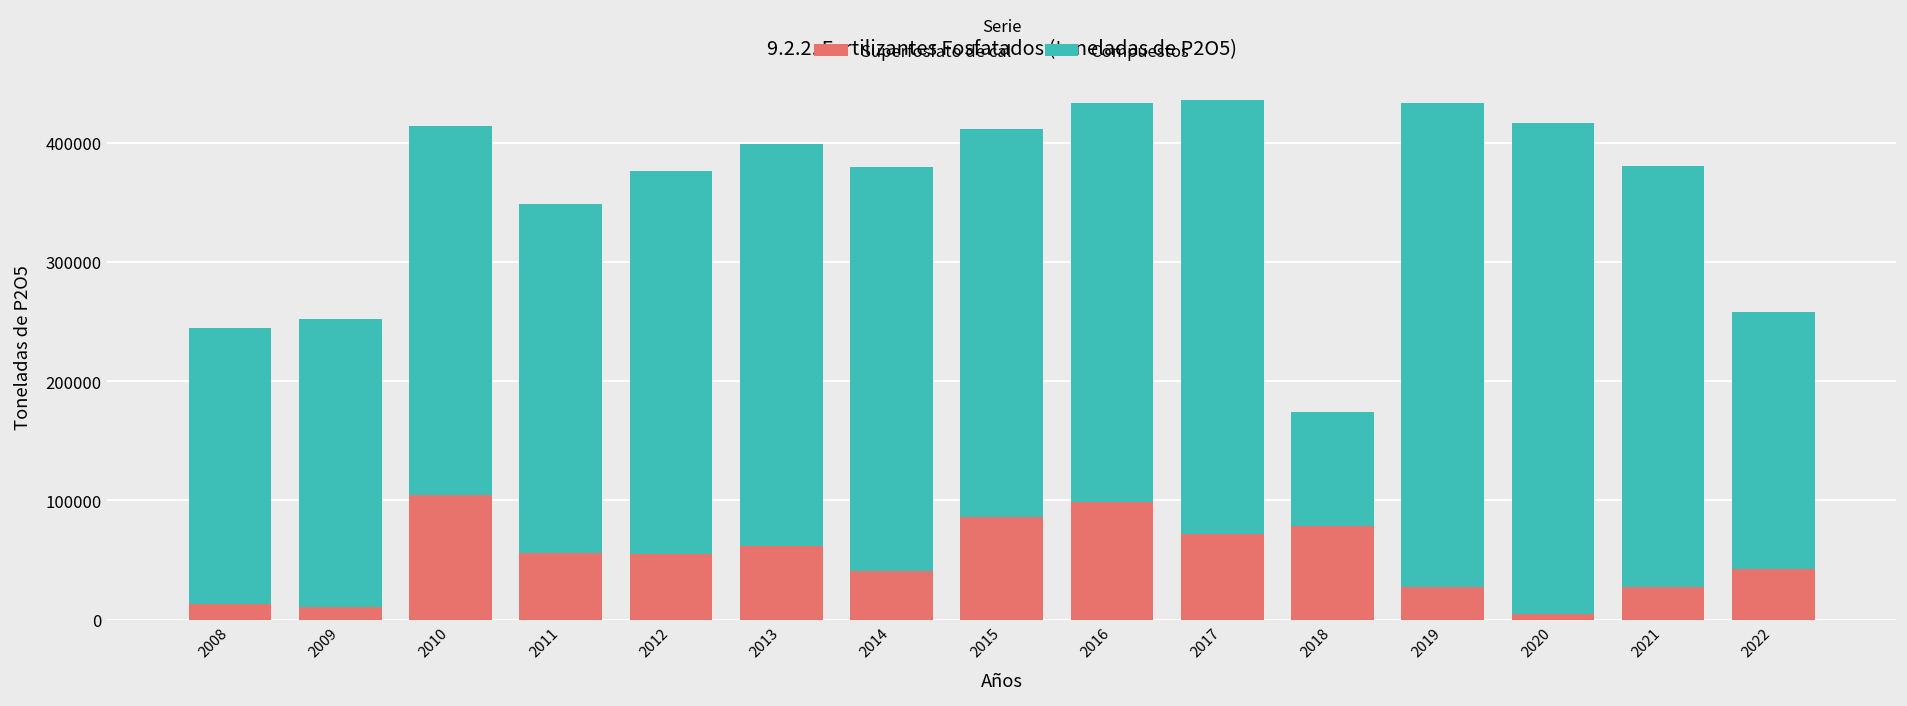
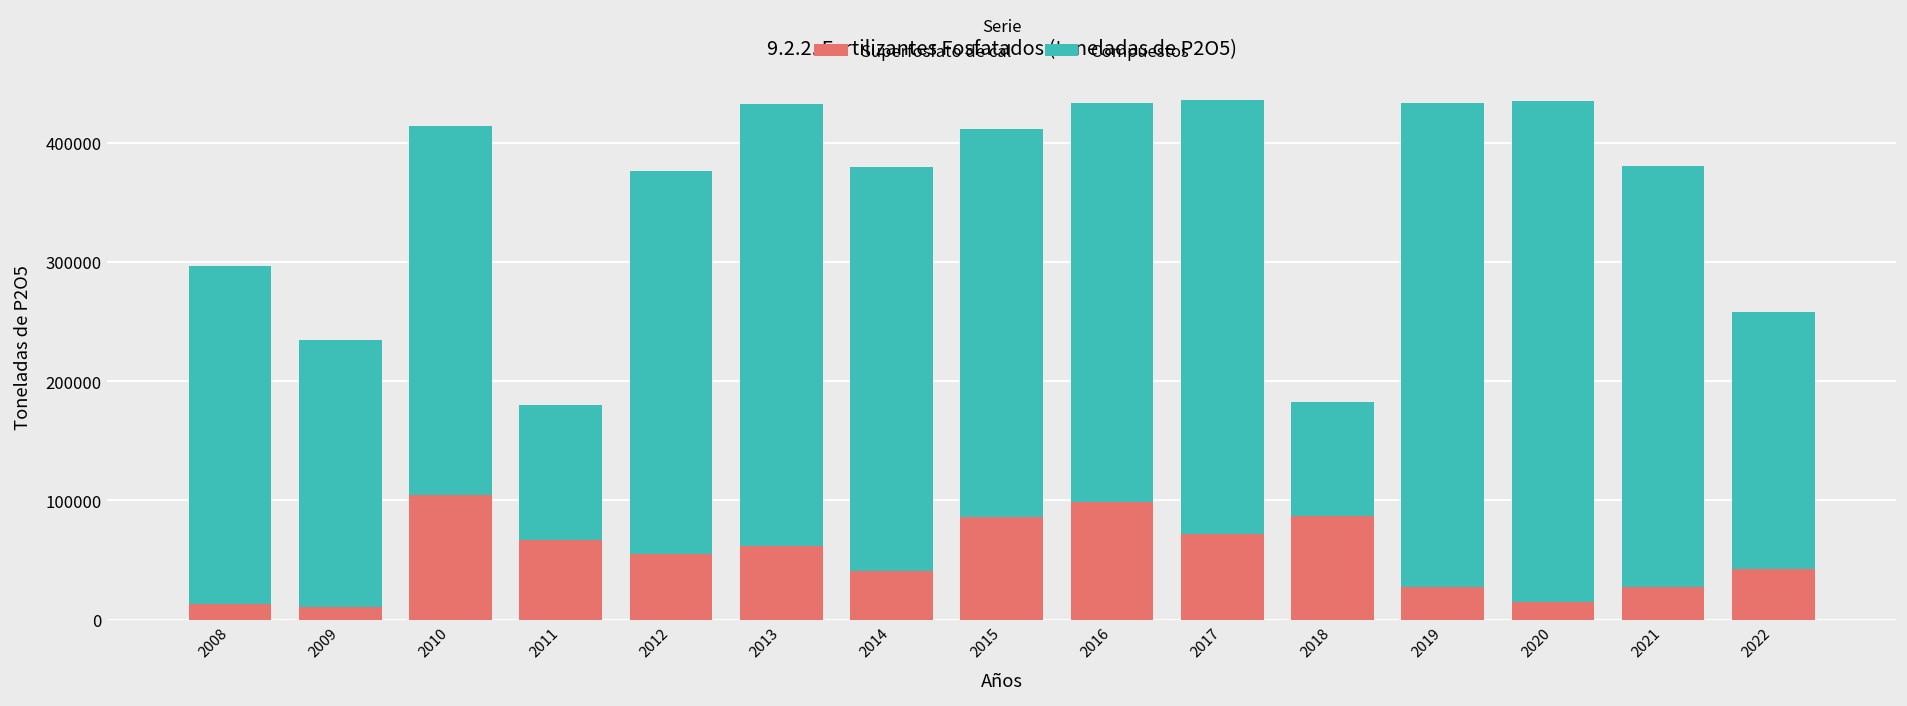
  {
    "Superfosfato de cal": {
      "2008": 10000,
      "2009": 10000,
      "2010": 100000,
-     "2011": 60000,
+     "2011": 70000,
      "2012": 60000,
      "2013": 60000,
      "2014": 40000,
      "2015": 90000,
      "2016": 100000,
      "2017": 70000,
-     "2018": 80000,
+     "2018": 90000,
      "2019": 30000,
-     "2020": 0,
+     "2020": 10000,
      "2021": 30000,
      "2022": 40000
    },
    "Compuestos": {
-     "2008": 230000,
-     "2009": 240000,
+     "2008": 280000,
+     "2009": 220000,
      "2010": 310000,
-     "2011": 290000,
+     "2011": 110000,
      "2012": 320000,
-     "2013": 340000,
+     "2013": 370000,
      "2014": 340000,
      "2015": 330000,
      "2016": 330000,
      "2017": 360000,
      "2018": 100000,
      "2019": 410000,
-     "2020": 410000,
+     "2020": 420000,
      "2021": 350000,
      "2022": 220000
    }
  }
